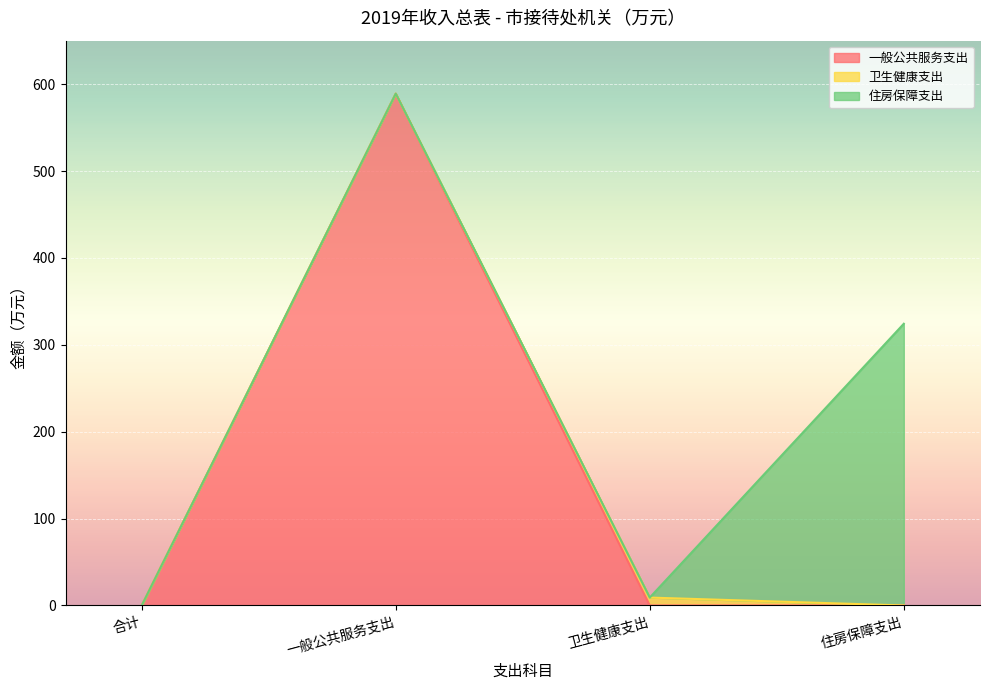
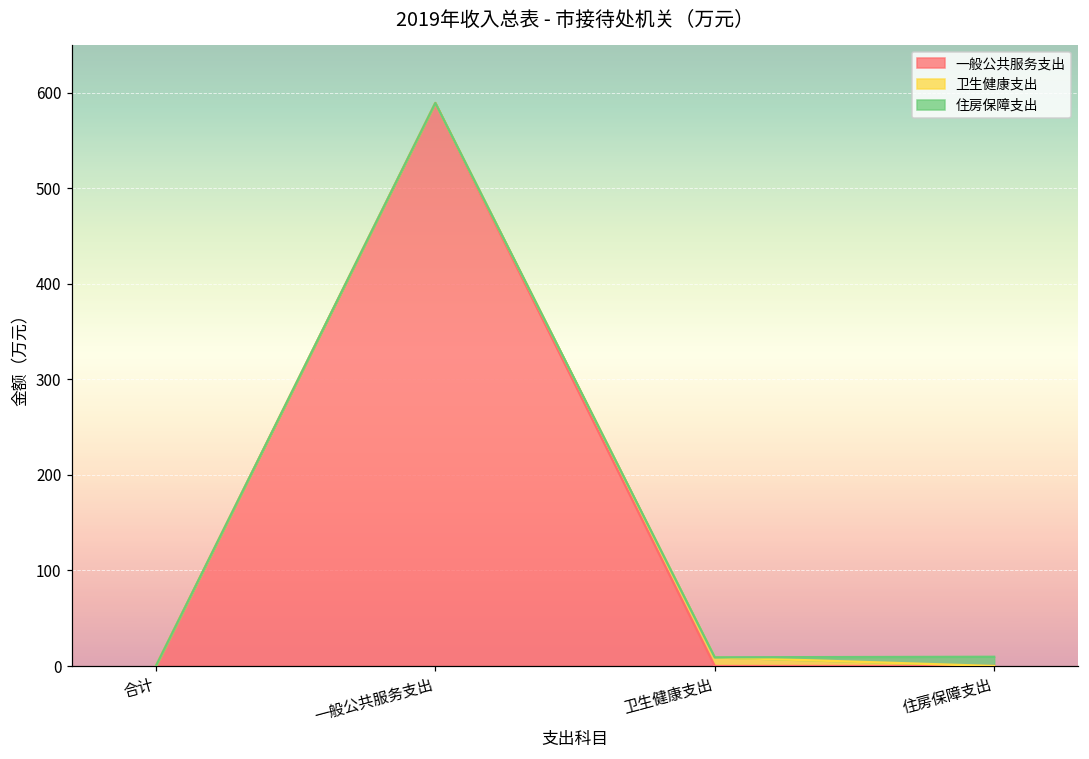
  {
    "一般公共服务支出": {
      "卫生健康支出": 0
    },
    "住房保障支出": {
-     "住房保障支出": 320
+     "住房保障支出": 10
    }
  }
